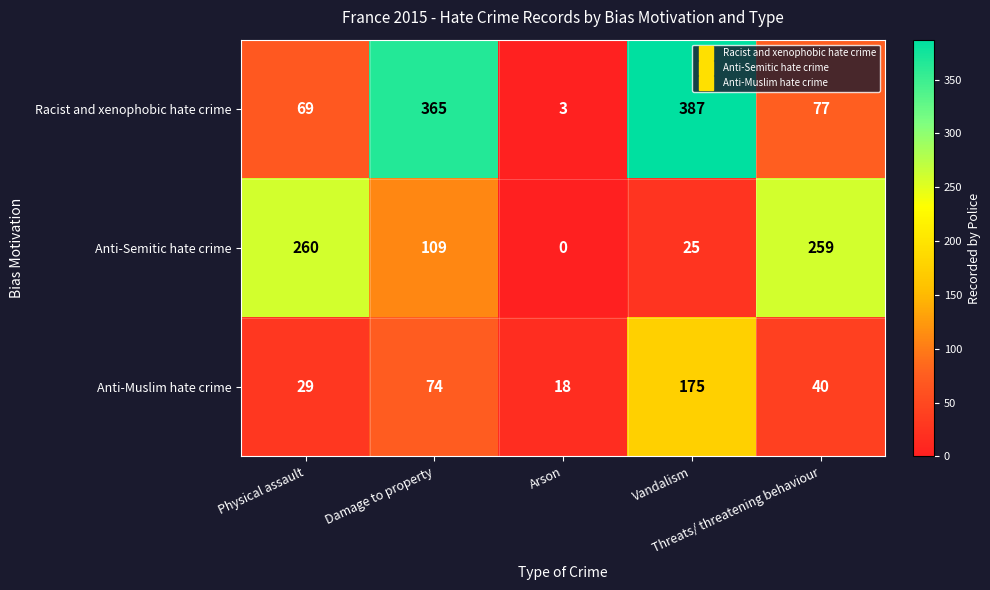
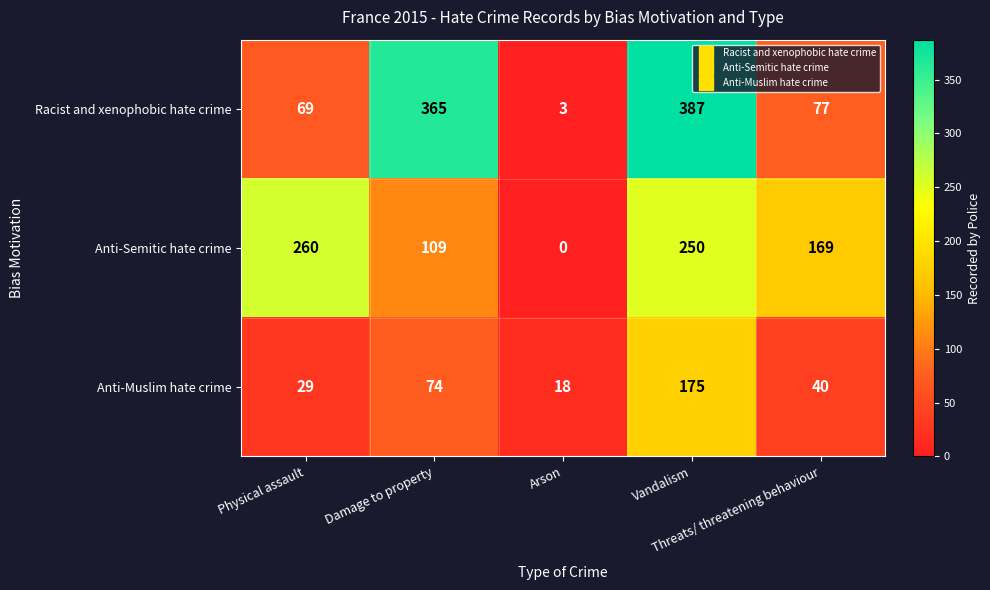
  {
    "Racist and xenophobic hate crime": {
      "Physical assault": 69,
      "Damage to property": 365,
      "Arson": 3,
      "Vandalism": 387,
      "Threats/ threatening behaviour": 77
    },
    "Anti-Semitic hate crime": {
      "Physical assault": 260,
      "Damage to property": 109,
      "Arson": 0,
-     "Vandalism": 25,
-     "Threats/ threatening behaviour": 259
+     "Vandalism": 250,
+     "Threats/ threatening behaviour": 169
    },
    "Anti-Muslim hate crime": {
      "Physical assault": 29,
      "Damage to property": 74,
      "Arson": 18,
      "Vandalism": 175,
      "Threats/ threatening behaviour": 40
    }
  }
